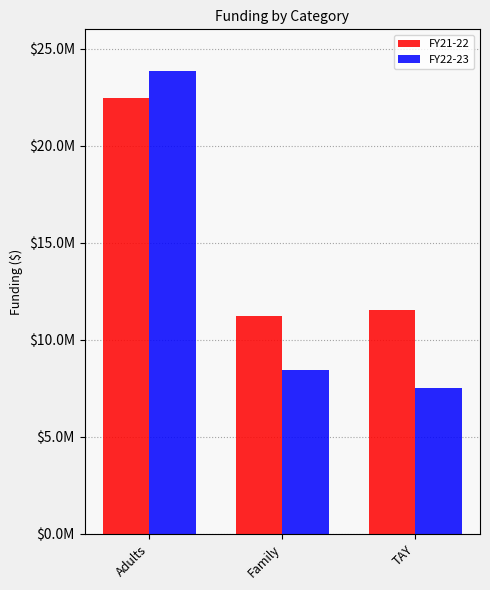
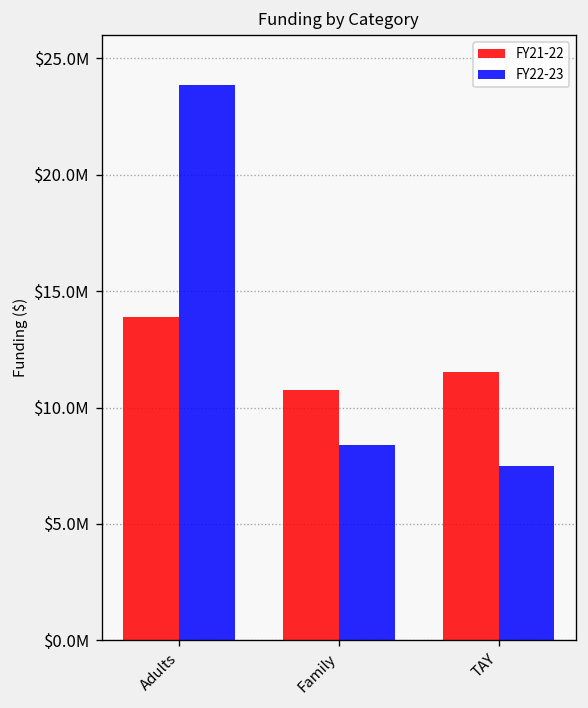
  {
    "FY21-22": {
-     "Adults": "$22500000",
-     "Family": "$11200000",
+     "Adults": "$13900000",
+     "Family": "$10800000",
      "TAY": "$11500000"
    },
    "FY22-23": {
      "Adults": "$23900000",
      "Family": "$8400000",
      "TAY": "$7500000"
    }
  }
